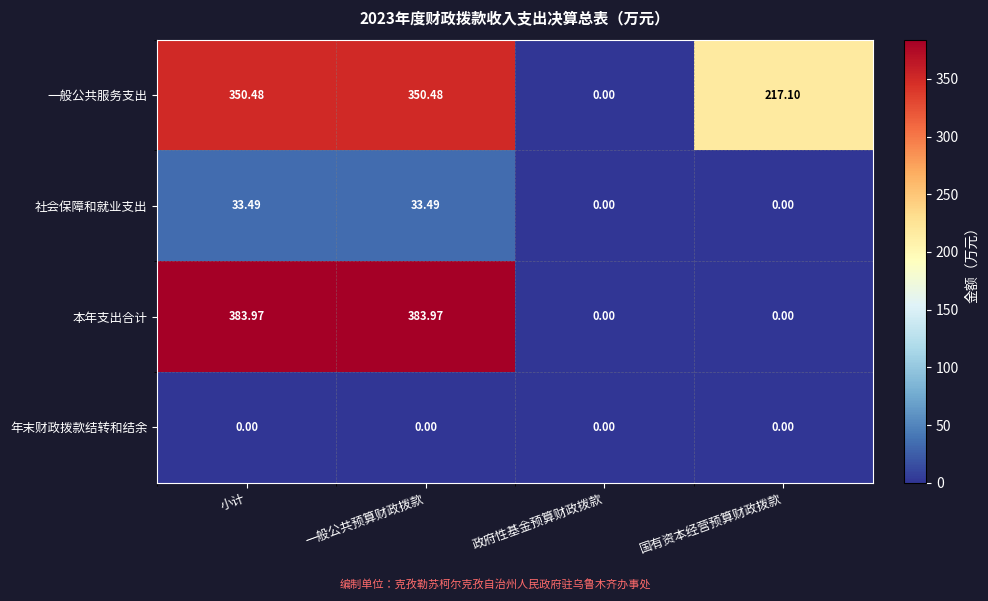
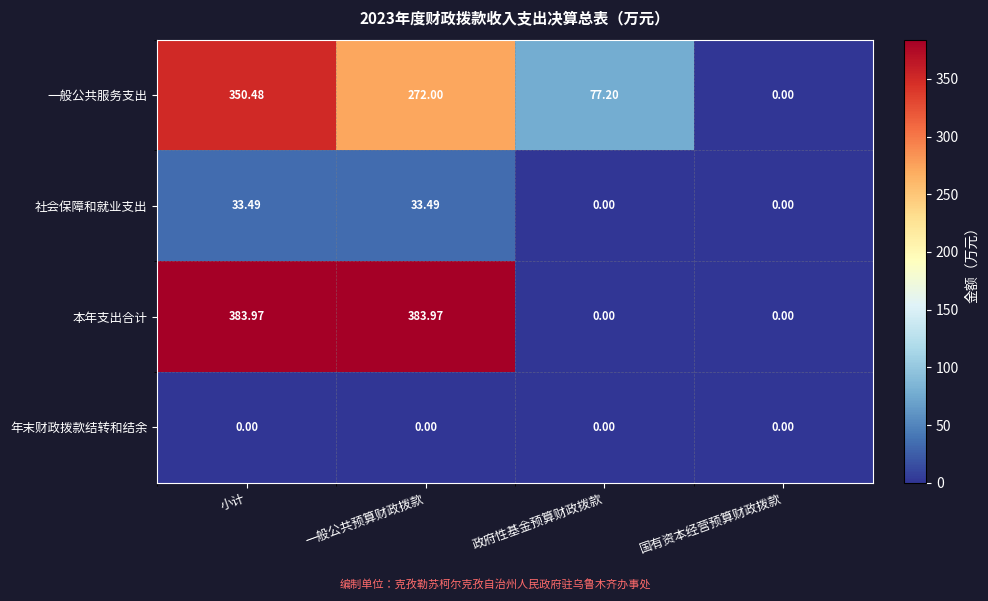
  {
    "一般公共服务支出": {
      "小计": 350.48,
-     "一般公共预算财政拨款": 350.48,
-     "政府性基金预算财政拨款": 0.00,
-     "国有资本经营预算财政拨款": 217.10
+     "一般公共预算财政拨款": 272.00,
+     "政府性基金预算财政拨款": 77.20,
+     "国有资本经营预算财政拨款": 0.00
    },
    "社会保障和就业支出": {
      "小计": 33.49,
      "一般公共预算财政拨款": 33.49,
      "政府性基金预算财政拨款": 0.00,
      "国有资本经营预算财政拨款": 0.00
    },
    "本年支出合计": {
      "小计": 383.97,
      "一般公共预算财政拨款": 383.97,
      "政府性基金预算财政拨款": 0.00,
      "国有资本经营预算财政拨款": 0.00
    },
    "年末财政拨款结转和结余": {
      "小计": 0.00,
      "一般公共预算财政拨款": 0.00,
      "政府性基金预算财政拨款": 0.00,
      "国有资本经营预算财政拨款": 0.00
    }
  }
